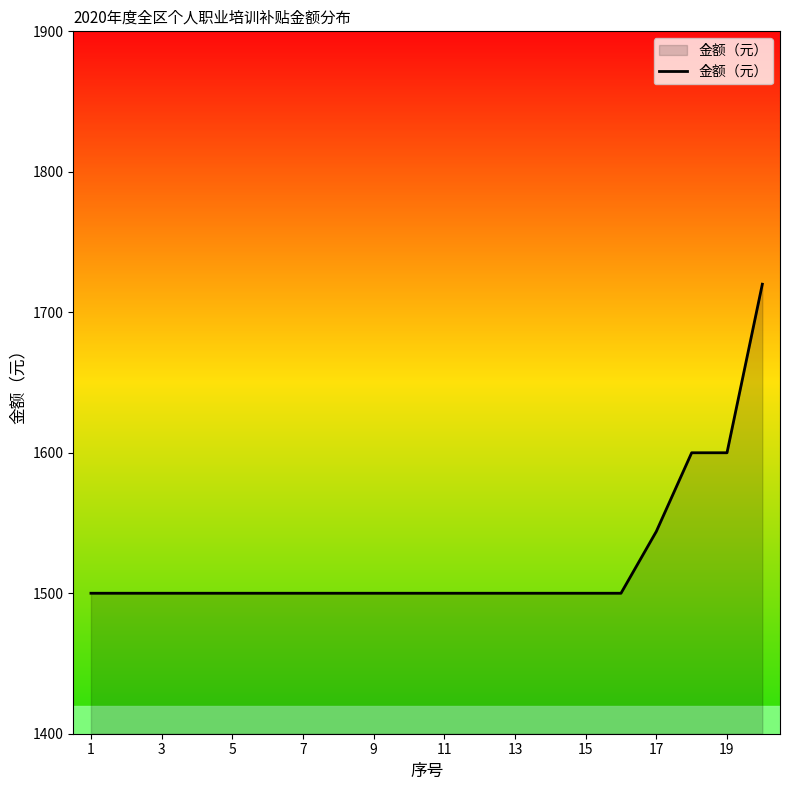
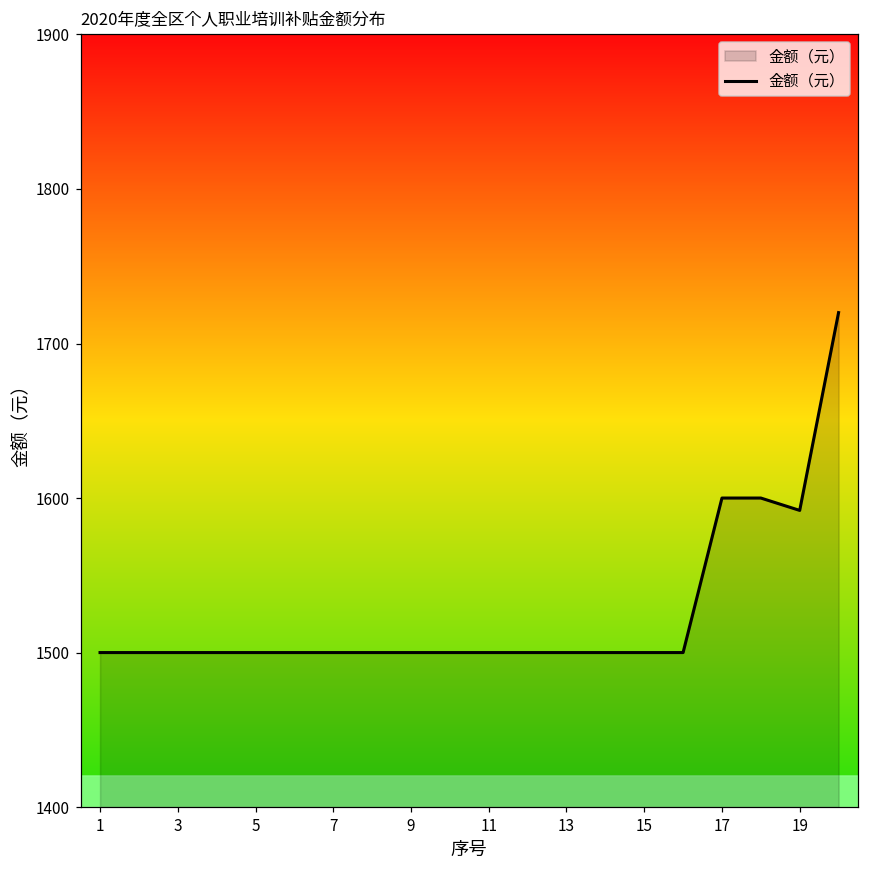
  {
    "1": 1500,
    "3": 1500,
    "5": 1500,
    "7": 1500,
    "9": 1500,
    "11": 1500,
    "13": 1500,
    "15": 1500,
-   "17": 1544,
-   "19": 1600
+   "17": 1600,
+   "19": 1592
  }
